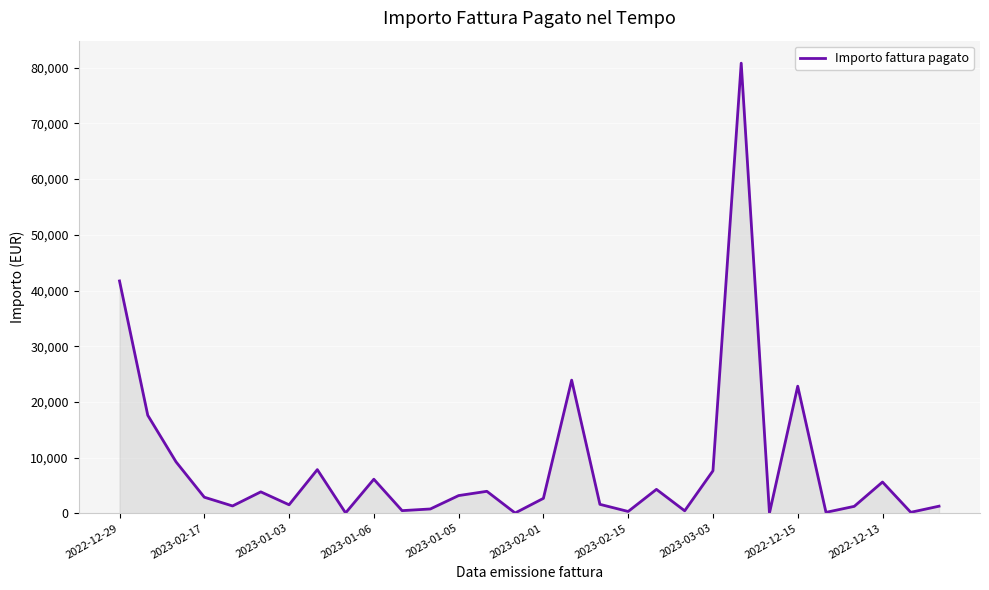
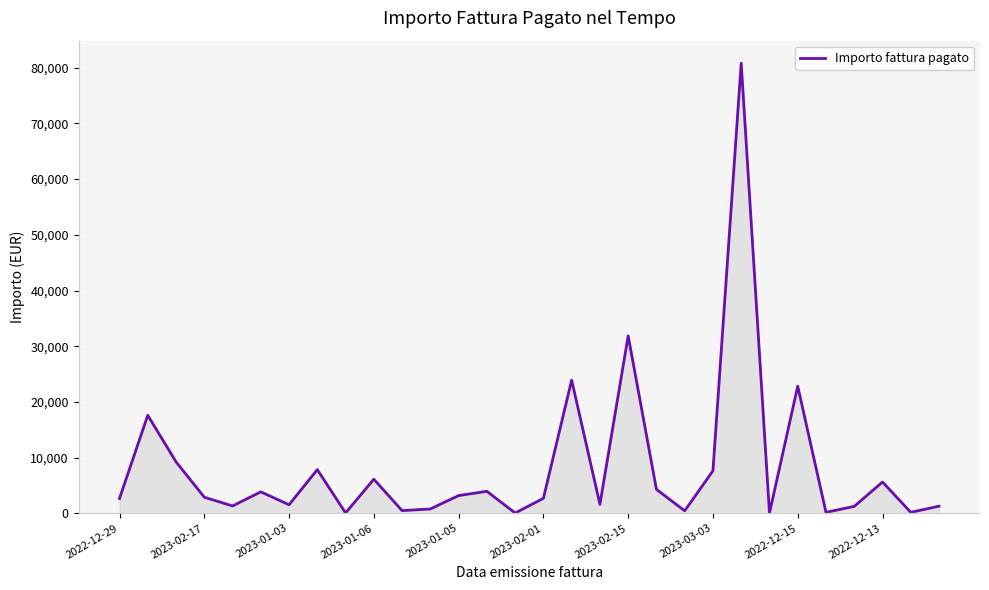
  {
-   "2022-12-29": "42,000",
+   "2022-12-29": "3,000",
    "2023-02-17": "3,000",
    "2023-01-05": "3,000",
-   "2023-02-15": "0",
+   "2023-02-15": "32,000",
    "2023-03-03": "8,000",
    "2022-12-13": "6,000"
  }
